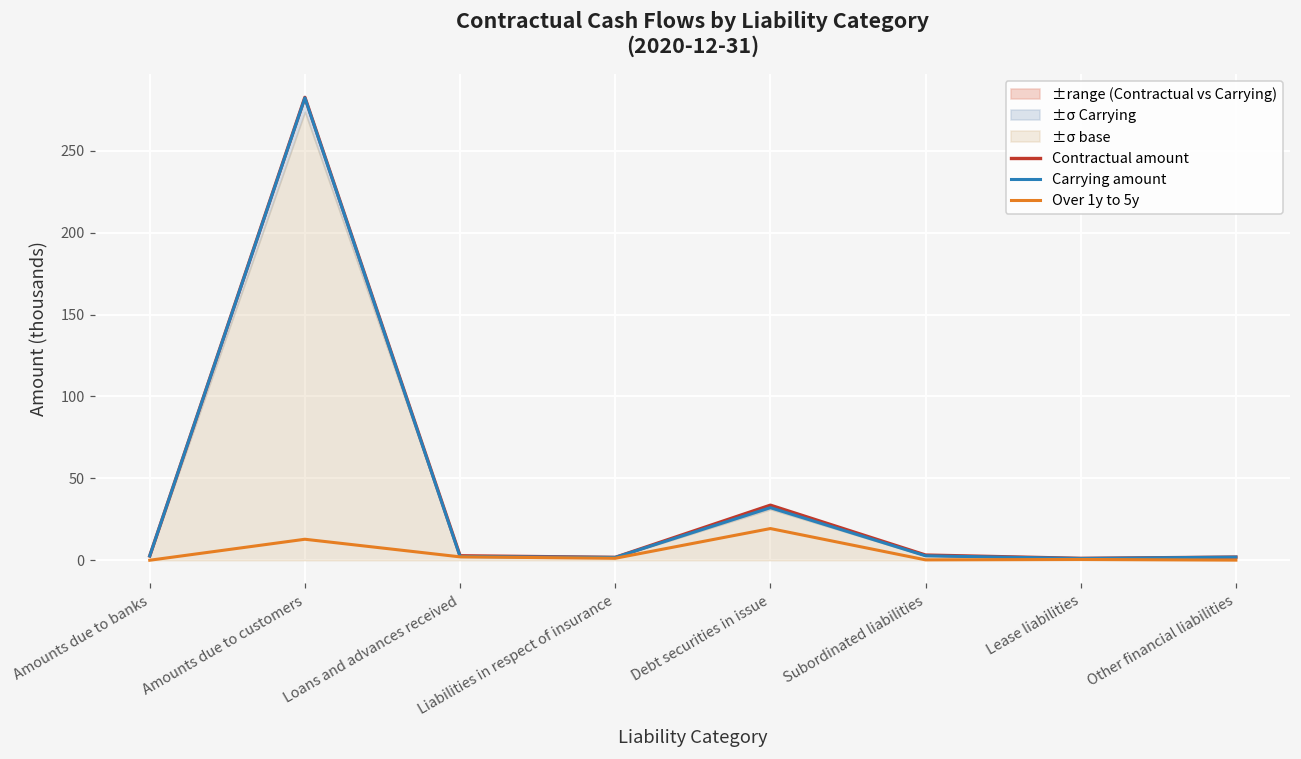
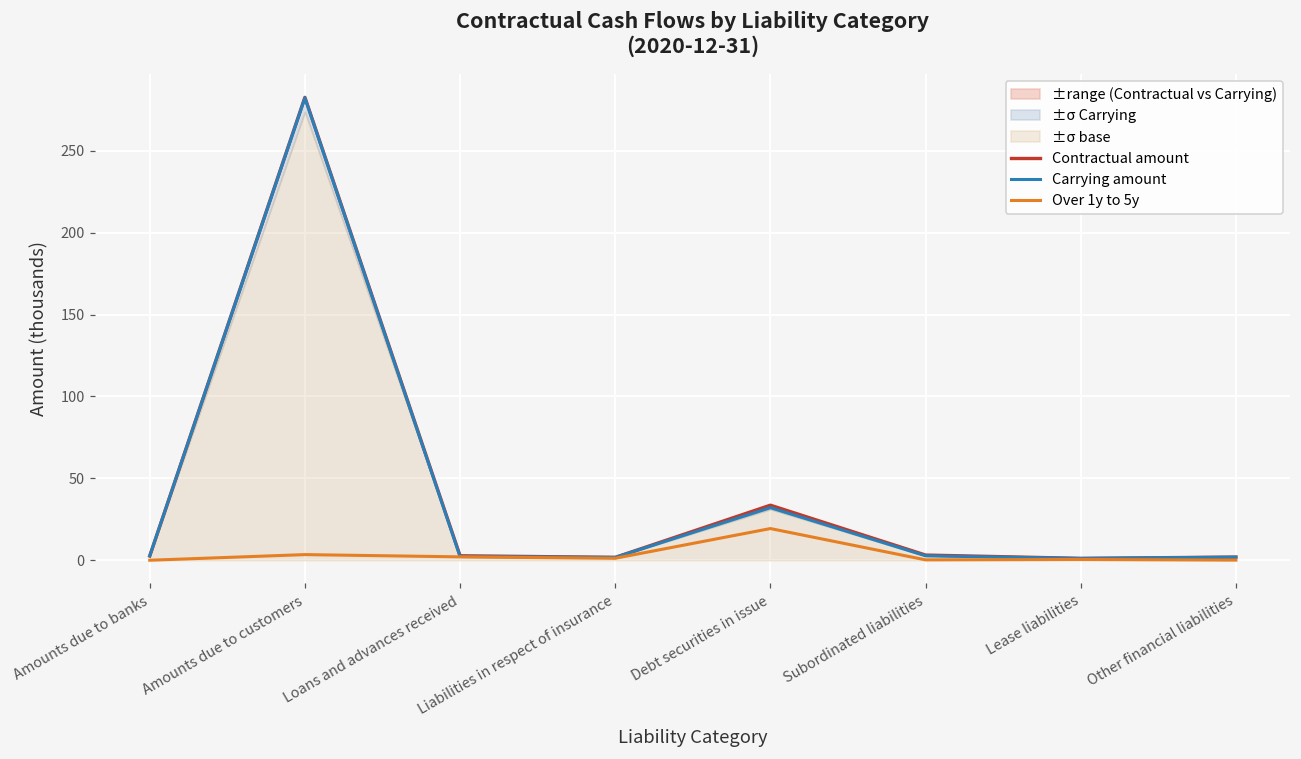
  {
    "Over 1y to 5y": {
      "Amounts due to banks": 0,
-     "Amounts due to customers": 13,
+     "Amounts due to customers": 3,
      "Debt securities in issue": 19,
      "Subordinated liabilities": 0,
      "Other financial liabilities": 0
    }
  }
